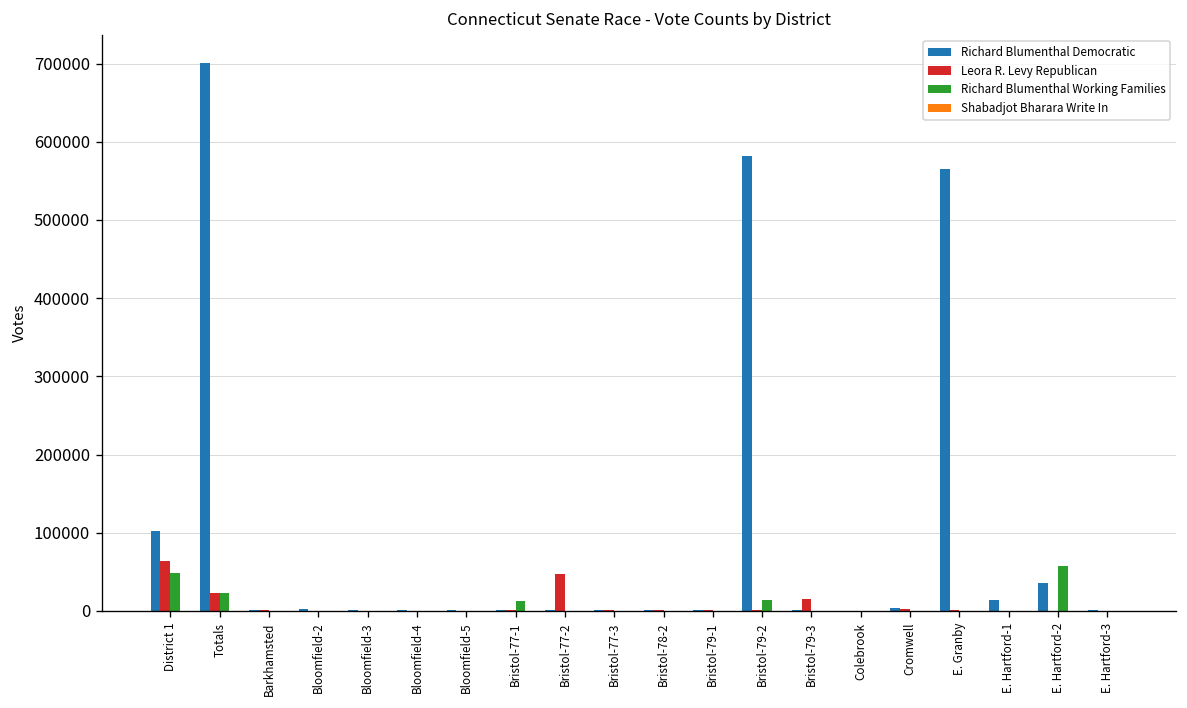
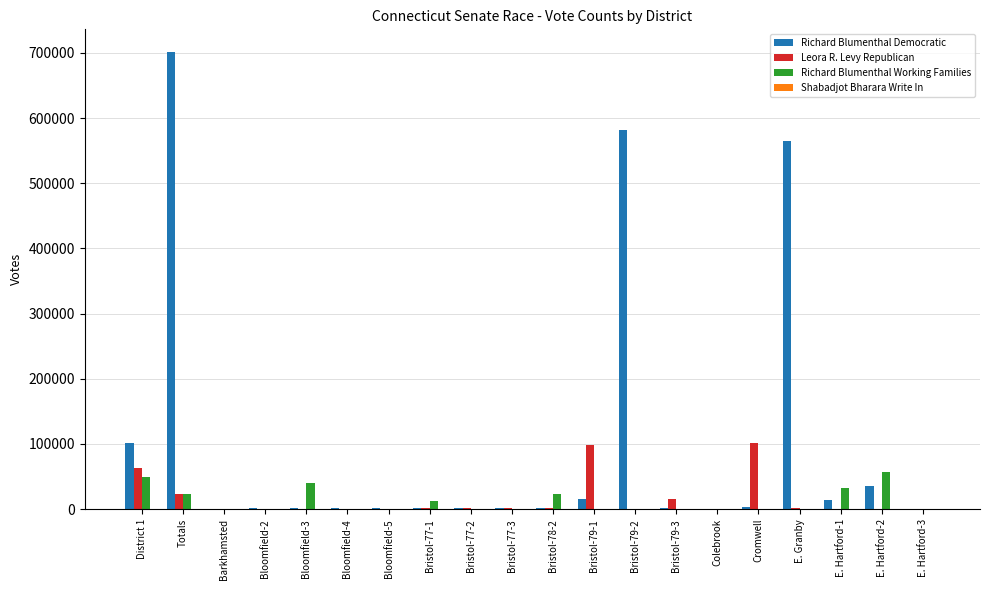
  {
    "Richard Blumenthal Democratic": {
      "District 1": 100000,
      "Totals": 700000,
-     "Bristol-79-1": 0,
+     "Bristol-79-1": 20000,
      "Bristol-79-2": 580000,
      "E. Granby": 570000,
      "E. Hartford-1": 10000,
      "E. Hartford-2": 40000
    },
    "Leora R. Levy Republican": {
      "District 1": 60000,
      "Totals": 20000,
-     "Bristol-77-2": 50000,
-     "Bristol-79-1": 0,
+     "Bristol-77-2": 0,
+     "Bristol-79-1": 100000,
      "Bristol-79-3": 20000,
-     "Cromwell": 0
+     "Cromwell": 100000
    },
    "Richard Blumenthal Working Families": {
      "District 1": 50000,
      "Totals": 20000,
-     "Bloomfield-3": 0,
+     "Bloomfield-3": 40000,
      "Bristol-77-1": 10000,
-     "Bristol-78-2": 0,
-     "Bristol-79-2": 10000,
-     "E. Hartford-1": 0,
+     "Bristol-78-2": 20000,
+     "Bristol-79-2": 0,
+     "E. Hartford-1": 30000,
      "E. Hartford-2": 60000
    },
    "Shabadjot Bharara Write In": {
      "District 1": 0,
      "Barkhamsted": 0,
      "Bloomfield-2": 0,
      "Bloomfield-3": 0,
      "Bloomfield-4": 0,
      "Bloomfield-5": 0,
      "Bristol-77-1": 0,
      "Bristol-77-2": 0,
      "Bristol-77-3": 0,
      "Bristol-78-2": 0,
      "Bristol-79-1": 0,
      "Bristol-79-2": 0,
      "Bristol-79-3": 0,
      "Colebrook": 0,
      "Cromwell": 0,
      "E. Granby": 0,
      "E. Hartford-1": 0,
      "E. Hartford-2": 0,
      "E. Hartford-3": 0
    }
  }
